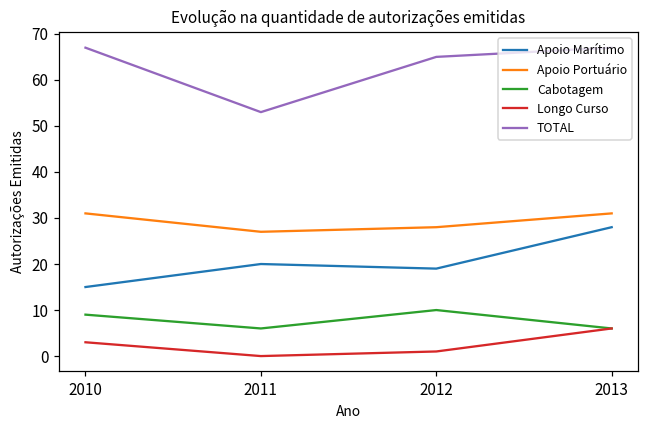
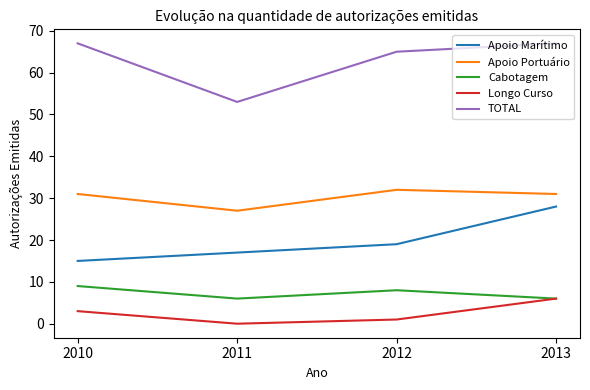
  {
    "Apoio Marítimo": {
      "2010": 15,
-     "2011": 20,
+     "2011": 17,
      "2012": 19,
      "2013": 28
    },
    "Apoio Portuário": {
      "2010": 31,
      "2011": 27,
-     "2012": 28,
+     "2012": 32,
      "2013": 31
    },
    "Cabotagem": {
      "2010": 9,
      "2011": 6,
-     "2012": 10
+     "2012": 8
    },
    "Longo Curso": {
      "2010": 3,
      "2011": 0,
      "2012": 1
    },
    "TOTAL": {
      "2010": 67,
      "2011": 53,
      "2012": 65
    }
  }
